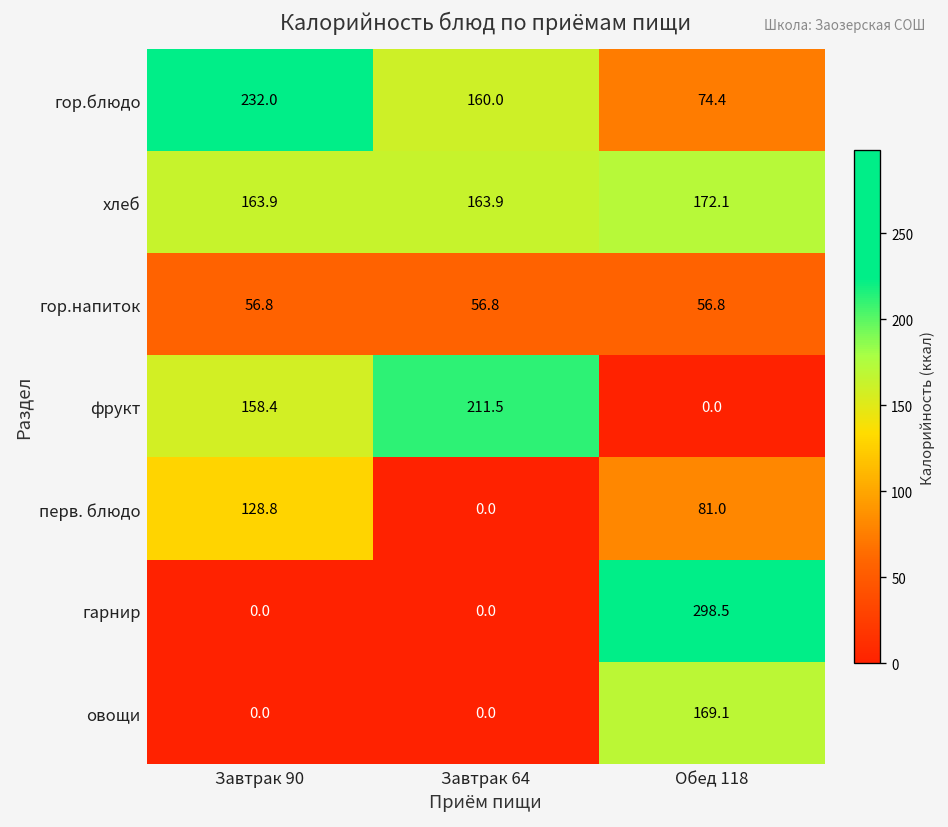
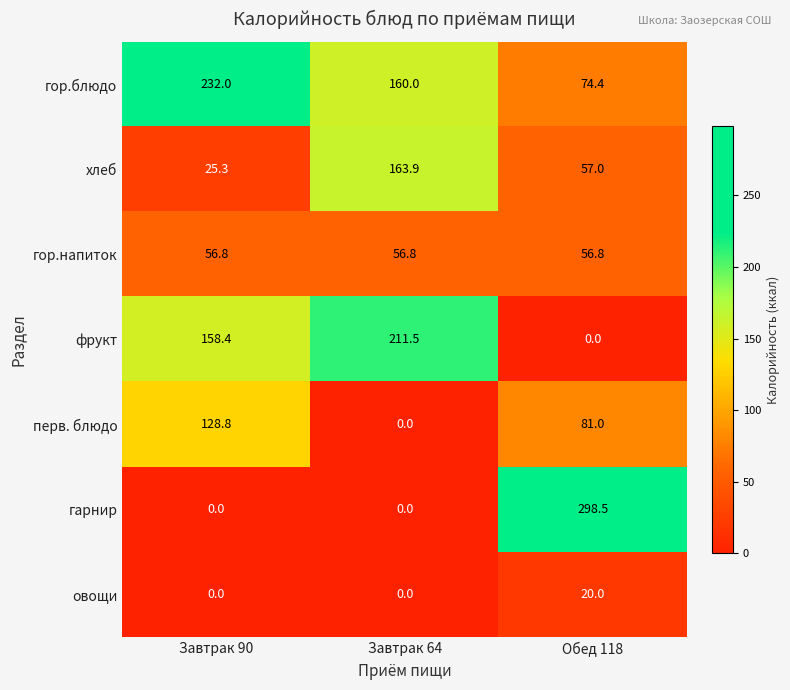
  {
    "гор.блюдо": {
      "Завтрак 90": 232.0,
      "Завтрак 64": 160.0,
      "Обед 118": 74.4
    },
    "хлеб": {
-     "Завтрак 90": 163.9,
+     "Завтрак 90": 25.3,
      "Завтрак 64": 163.9,
-     "Обед 118": 172.1
+     "Обед 118": 57.0
    },
    "гор.напиток": {
      "Завтрак 90": 56.8,
      "Завтрак 64": 56.8,
      "Обед 118": 56.8
    },
    "фрукт": {
      "Завтрак 90": 158.4,
      "Завтрак 64": 211.5,
      "Обед 118": 0.0
    },
    "перв. блюдо": {
      "Завтрак 90": 128.8,
      "Завтрак 64": 0.0,
      "Обед 118": 81.0
    },
    "гарнир": {
      "Завтрак 90": 0.0,
      "Завтрак 64": 0.0,
      "Обед 118": 298.5
    },
    "овощи": {
      "Завтрак 90": 0.0,
      "Завтрак 64": 0.0,
-     "Обед 118": 169.1
+     "Обед 118": 20.0
    }
  }
